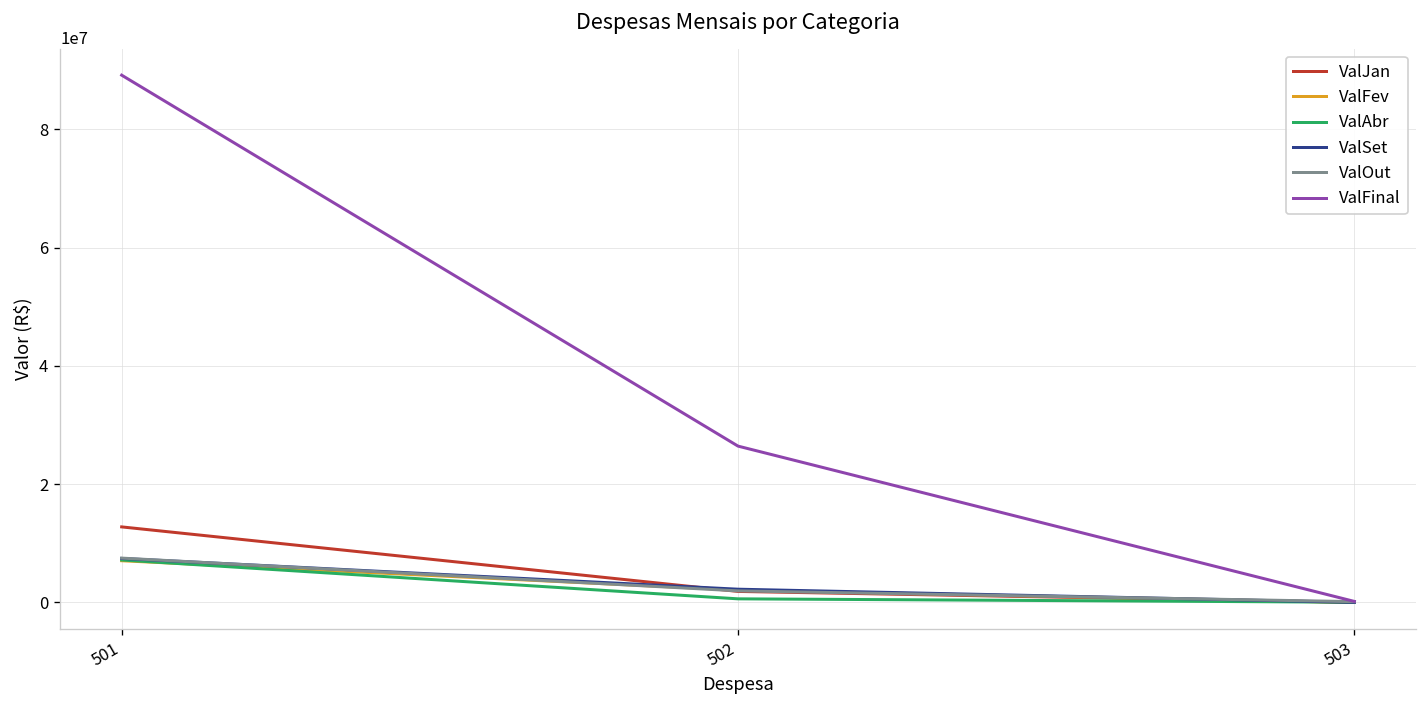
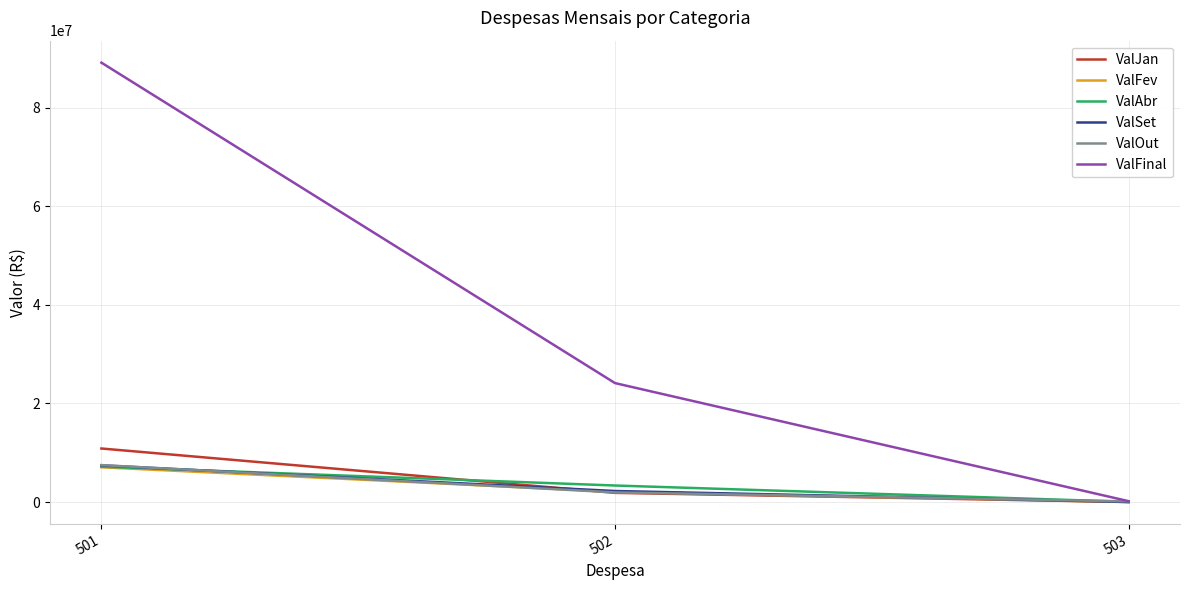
  {
    "ValJan": {
-     "501": 13000000
+     "501": 11000000
    },
    "ValAbr": {
-     "502": 1000000
+     "502": 3000000
    },
    "ValFinal": {
      "501": 89000000,
-     "502": 26000000
+     "502": 24000000
    }
  }
